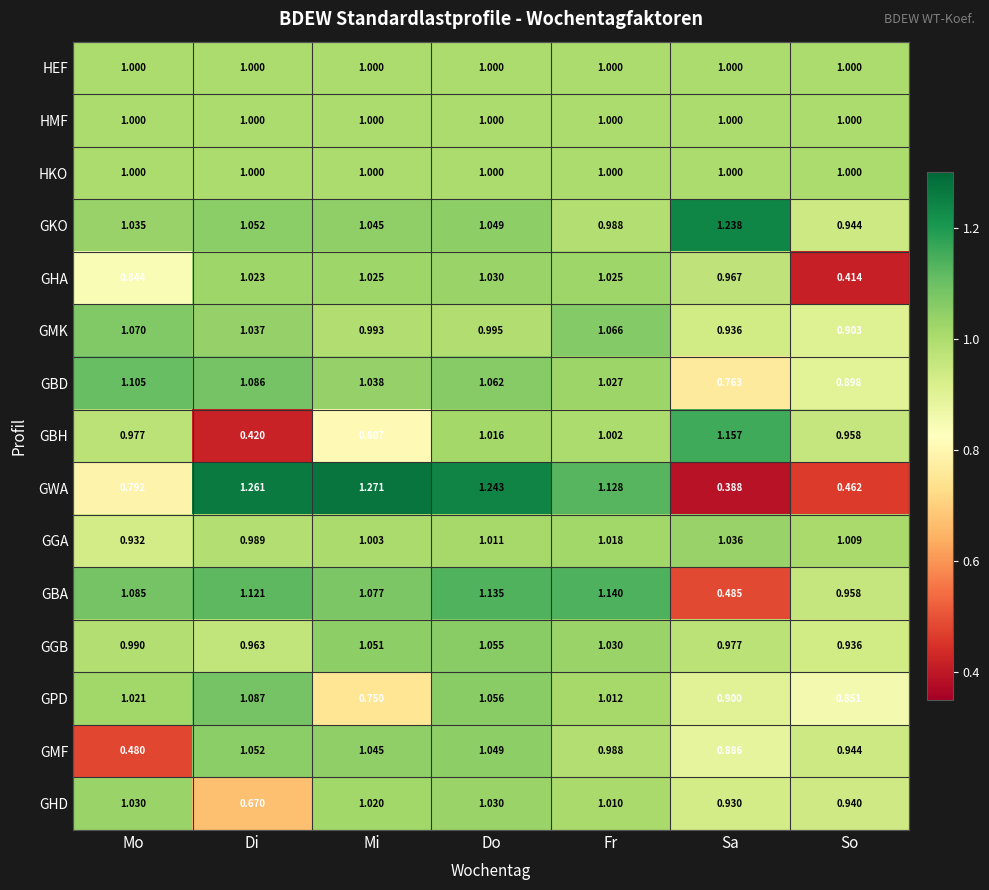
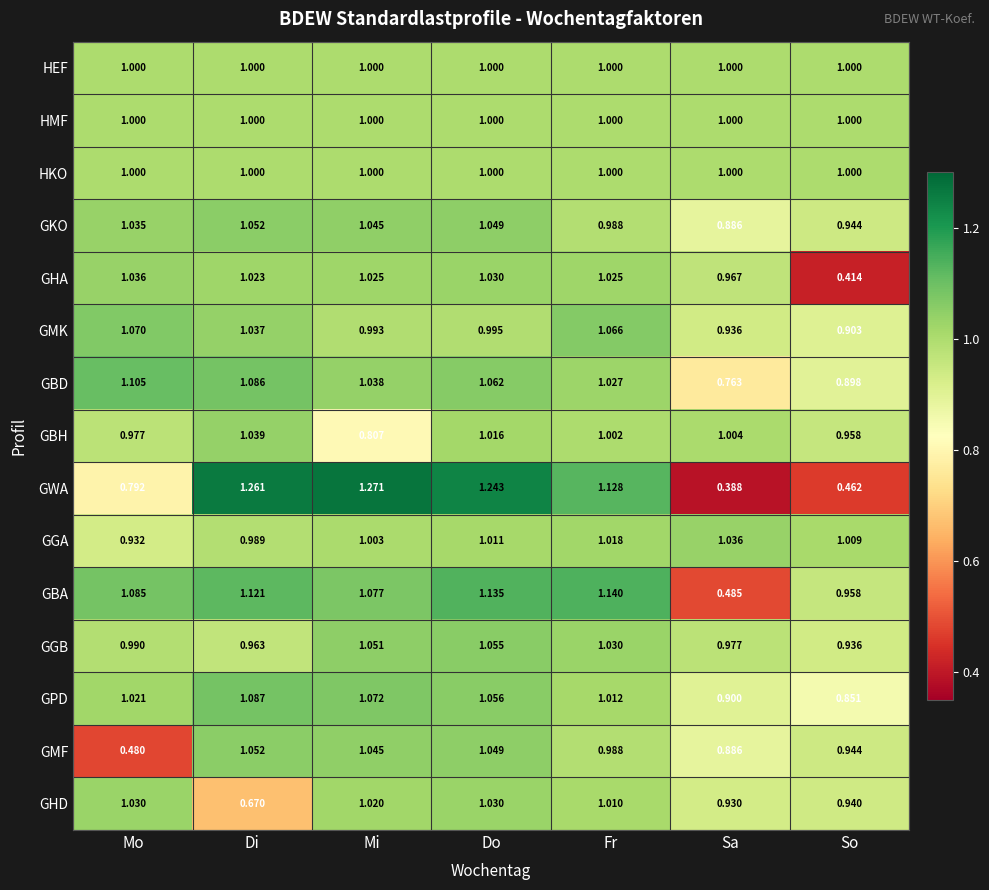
  {
    "HEF": {
      "Mo": 1.000,
      "Di": 1.000,
      "Mi": 1.000,
      "Do": 1.000,
      "Fr": 1.000,
      "Sa": 1.000,
      "So": 1.000
    },
    "HMF": {
      "Mo": 1.000,
      "Di": 1.000,
      "Mi": 1.000,
      "Do": 1.000,
      "Fr": 1.000,
      "Sa": 1.000,
      "So": 1.000
    },
    "HKO": {
      "Mo": 1.000,
      "Di": 1.000,
      "Mi": 1.000,
      "Do": 1.000,
      "Fr": 1.000,
      "Sa": 1.000,
      "So": 1.000
    },
    "GKO": {
      "Mo": 1.035,
      "Di": 1.052,
      "Mi": 1.045,
      "Do": 1.049,
      "Fr": 0.988,
-     "Sa": 1.238,
+     "Sa": 0.886,
      "So": 0.944
    },
    "GHA": {
-     "Mo": 0.844,
+     "Mo": 1.036,
      "Di": 1.023,
      "Mi": 1.025,
      "Do": 1.030,
      "Fr": 1.025,
      "Sa": 0.967,
      "So": 0.414
    },
    "GMK": {
      "Mo": 1.070,
      "Di": 1.037,
      "Mi": 0.993,
      "Do": 0.995,
      "Fr": 1.066,
      "Sa": 0.936,
      "So": 0.903
    },
    "GBD": {
      "Mo": 1.105,
      "Di": 1.086,
      "Mi": 1.038,
      "Do": 1.062,
      "Fr": 1.027,
      "Sa": 0.763,
      "So": 0.898
    },
    "GBH": {
      "Mo": 0.977,
-     "Di": 0.420,
+     "Di": 1.039,
      "Mi": 0.807,
      "Do": 1.016,
      "Fr": 1.002,
-     "Sa": 1.157,
+     "Sa": 1.004,
      "So": 0.958
    },
    "GWA": {
      "Mo": 0.792,
      "Di": 1.261,
      "Mi": 1.271,
      "Do": 1.243,
      "Fr": 1.128,
      "Sa": 0.388,
      "So": 0.462
    },
    "GGA": {
      "Mo": 0.932,
      "Di": 0.989,
      "Mi": 1.003,
      "Do": 1.011,
      "Fr": 1.018,
      "Sa": 1.036,
      "So": 1.009
    },
    "GBA": {
      "Mo": 1.085,
      "Di": 1.121,
      "Mi": 1.077,
      "Do": 1.135,
      "Fr": 1.140,
      "Sa": 0.485,
      "So": 0.958
    },
    "GGB": {
      "Mo": 0.990,
      "Di": 0.963,
      "Mi": 1.051,
      "Do": 1.055,
      "Fr": 1.030,
      "Sa": 0.977,
      "So": 0.936
    },
    "GPD": {
      "Mo": 1.021,
      "Di": 1.087,
-     "Mi": 0.750,
+     "Mi": 1.072,
      "Do": 1.056,
      "Fr": 1.012,
      "Sa": 0.900,
      "So": 0.851
    },
    "GMF": {
      "Mo": 0.480,
      "Di": 1.052,
      "Mi": 1.045,
      "Do": 1.049,
      "Fr": 0.988,
      "Sa": 0.886,
      "So": 0.944
    },
    "GHD": {
      "Mo": 1.030,
      "Di": 0.670,
      "Mi": 1.020,
      "Do": 1.030,
      "Fr": 1.010,
      "Sa": 0.930,
      "So": 0.940
    }
  }
